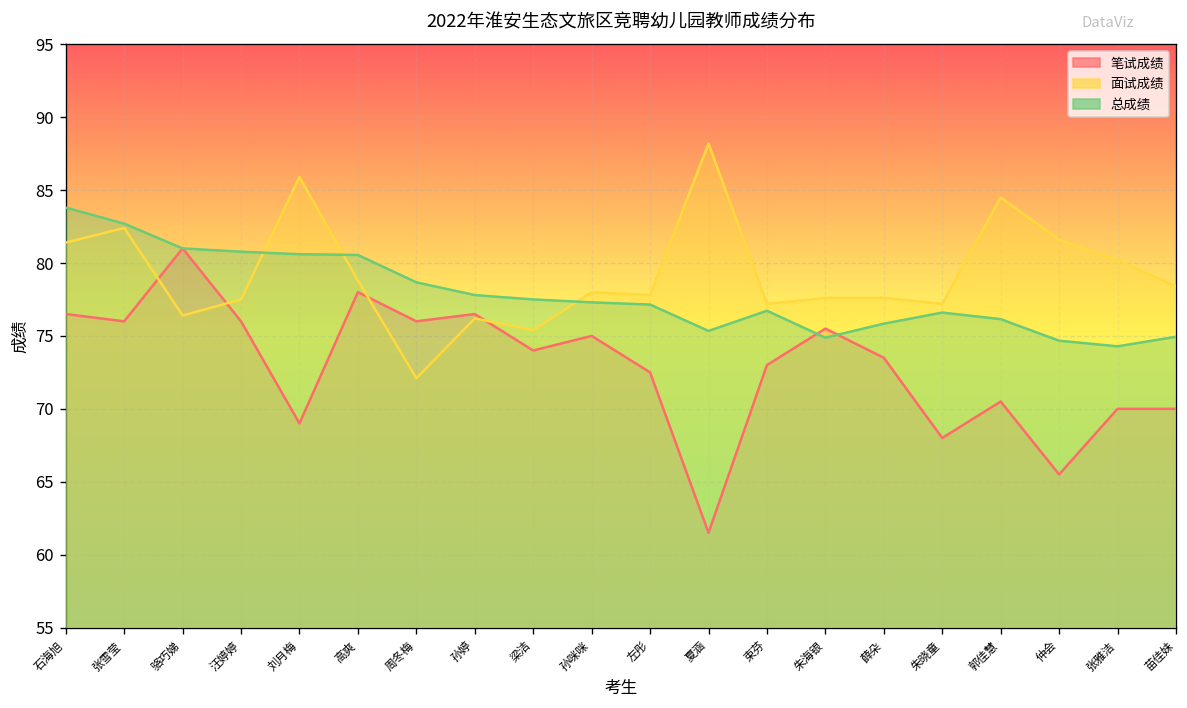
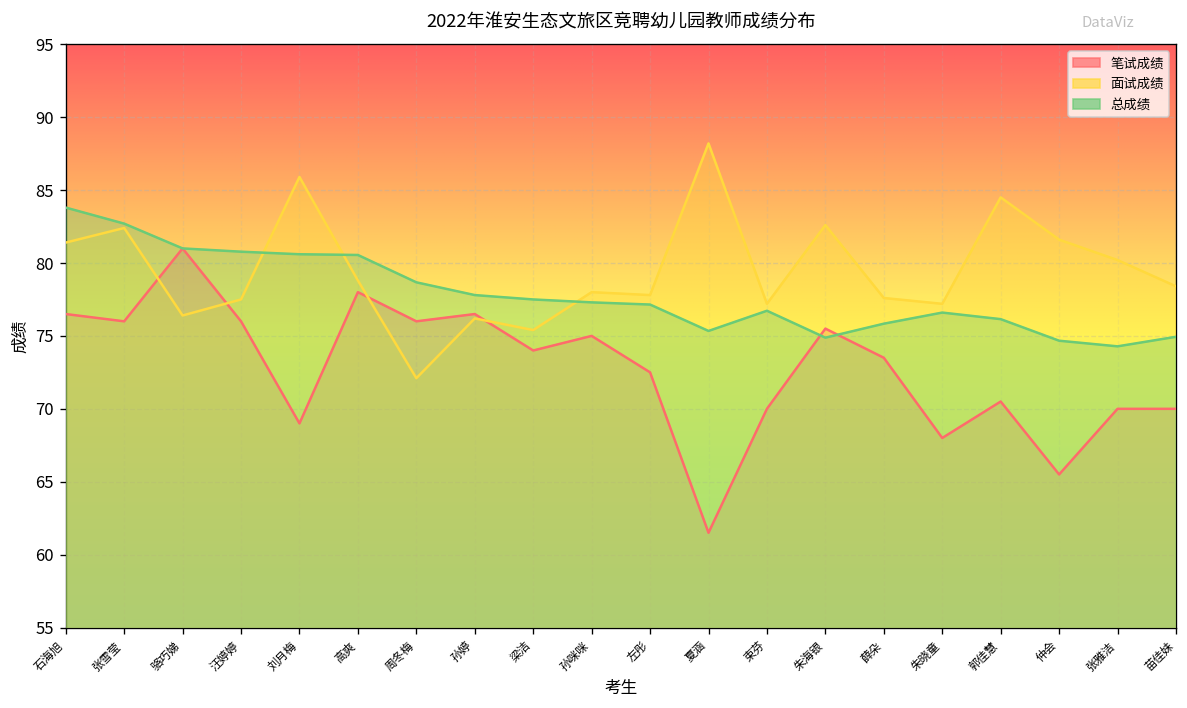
  {
    "笔试成绩": {
      "石海旭": 76.5,
      "张雪莹": 76,
      "汪婷婷": 76,
      "刘月梅": 69,
      "高爽": 78,
      "周冬梅": 76,
      "孙婷": 76.5,
      "梁洁": 74,
      "孙咪咪": 75,
      "左彤": 72.5,
      "夏涵": 61.5,
-     "束芬": 73,
+     "束芬": 70,
      "朱海银": 75.5,
      "薛朵": 73.5,
      "朱晓童": 68,
      "郭佳慧": 70.5,
      "仲会": 65.5,
      "张雅洁": 70,
      "苗佳妹": 70
    },
    "面试成绩": {
      "石海旭": 81.4,
      "张雪莹": 82.4,
      "骆巧娣": 76.4,
      "汪婷婷": 77.5,
      "刘月梅": 85.9,
      "高爽": 78.8,
      "周冬梅": 72.1,
      "孙婷": 76.2,
      "梁洁": 75.4,
      "孙咪咪": 78.0,
      "左彤": 77.8,
      "夏涵": 88.2,
      "束芬": 77.2,
-     "朱海银": 77.6,
+     "朱海银": 82.6,
      "薛朵": 77.6,
      "朱晓童": 77.2,
      "郭佳慧": 84.5,
      "仲会": 81.6,
      "张雅洁": 80.2,
      "苗佳妹": 78.4
    },
    "总成绩": {
      "石海旭": 83.8,
      "张雪莹": 82.7,
      "汪婷婷": 80.8,
      "刘月梅": 80.6,
      "高爽": 80.6,
      "周冬梅": 78.7,
      "孙婷": 77.8,
      "梁洁": 77.5,
      "孙咪咪": 77.3,
      "左彤": 77.2,
      "夏涵": 75.3,
      "束芬": 76.7,
      "朱海银": 74.9,
      "薛朵": 75.8,
      "朱晓童": 76.6,
      "郭佳慧": 76.2,
      "仲会": 74.7,
      "张雅洁": 74.3,
      "苗佳妹": 74.9
    }
  }
